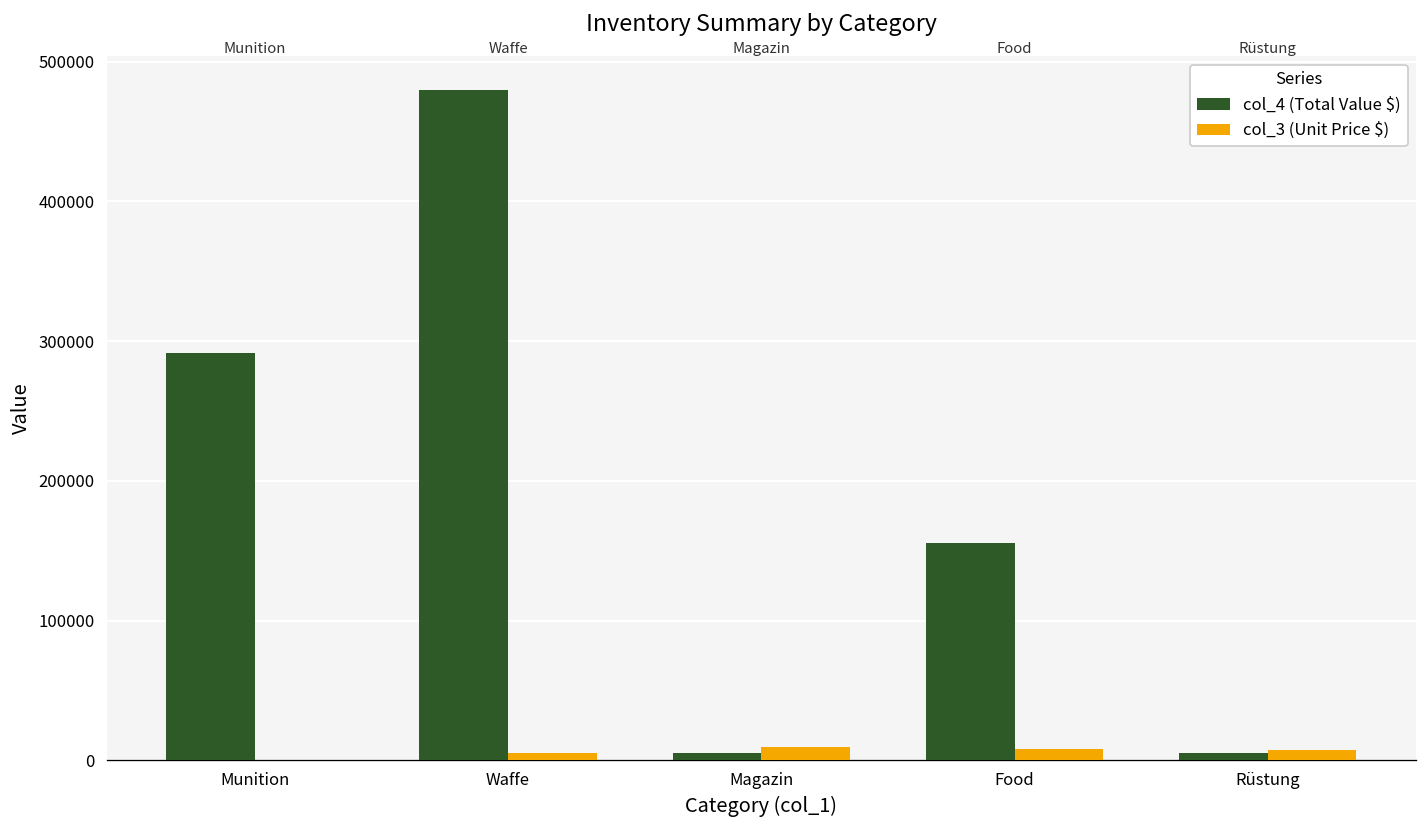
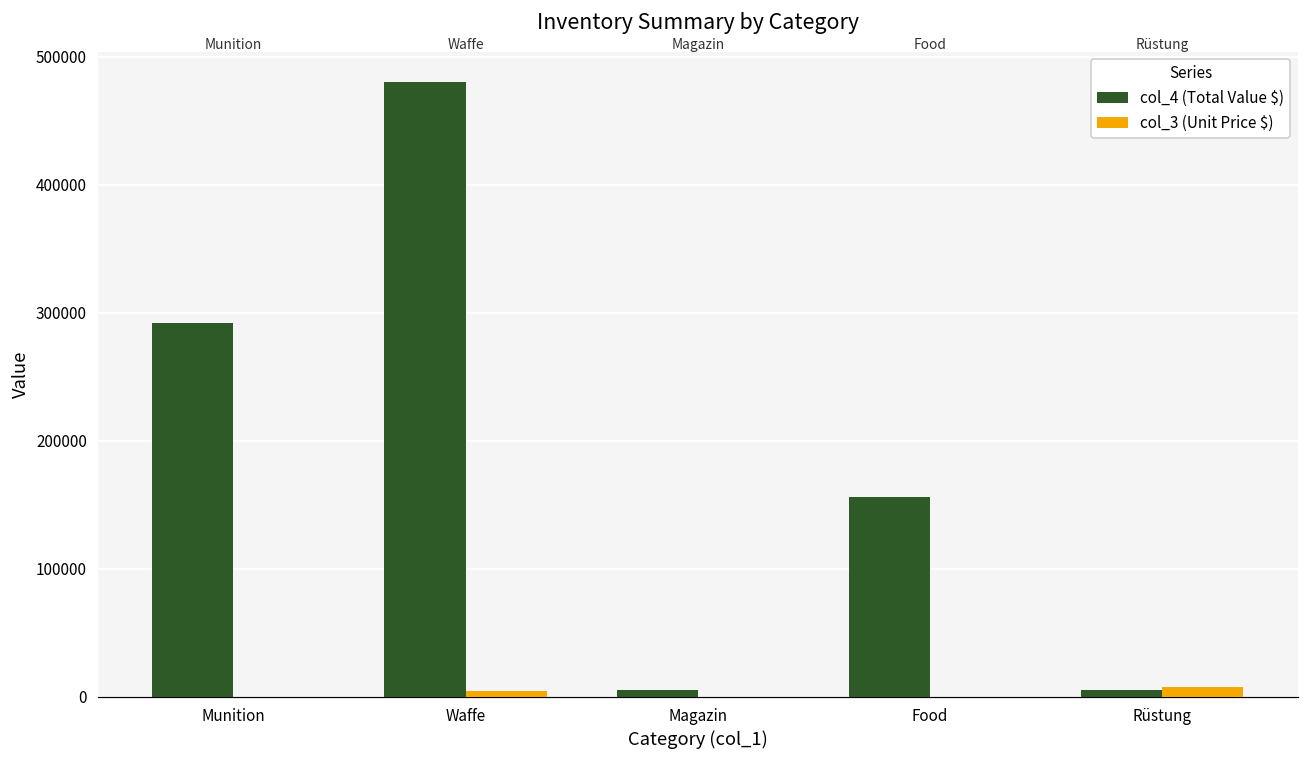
  {
    "col_4 (Total Value $)": {
      "Munition": 292000,
      "Waffe": 480000,
      "Magazin": 5000,
      "Food": 156000,
      "Rüstung": 5000
    },
    "col_3 (Unit Price $)": {
      "Waffe": 5000,
-     "Magazin": 10000,
-     "Food": 8000,
+     "Magazin": 0,
+     "Food": 0,
      "Rüstung": 7000
    }
  }
